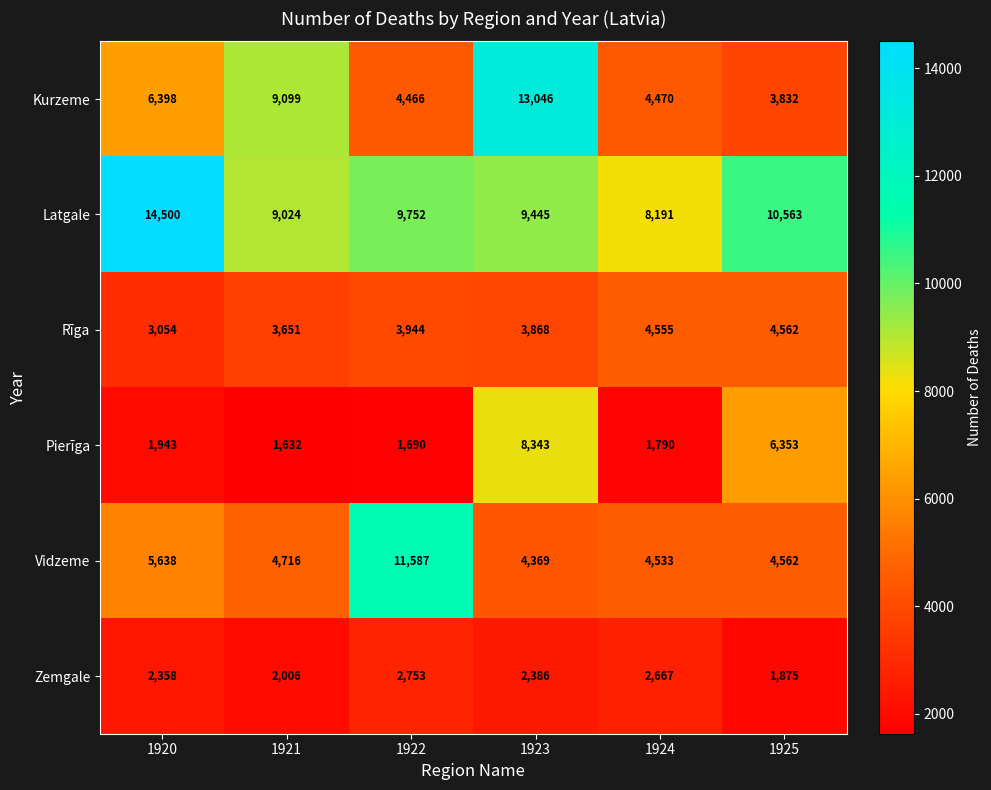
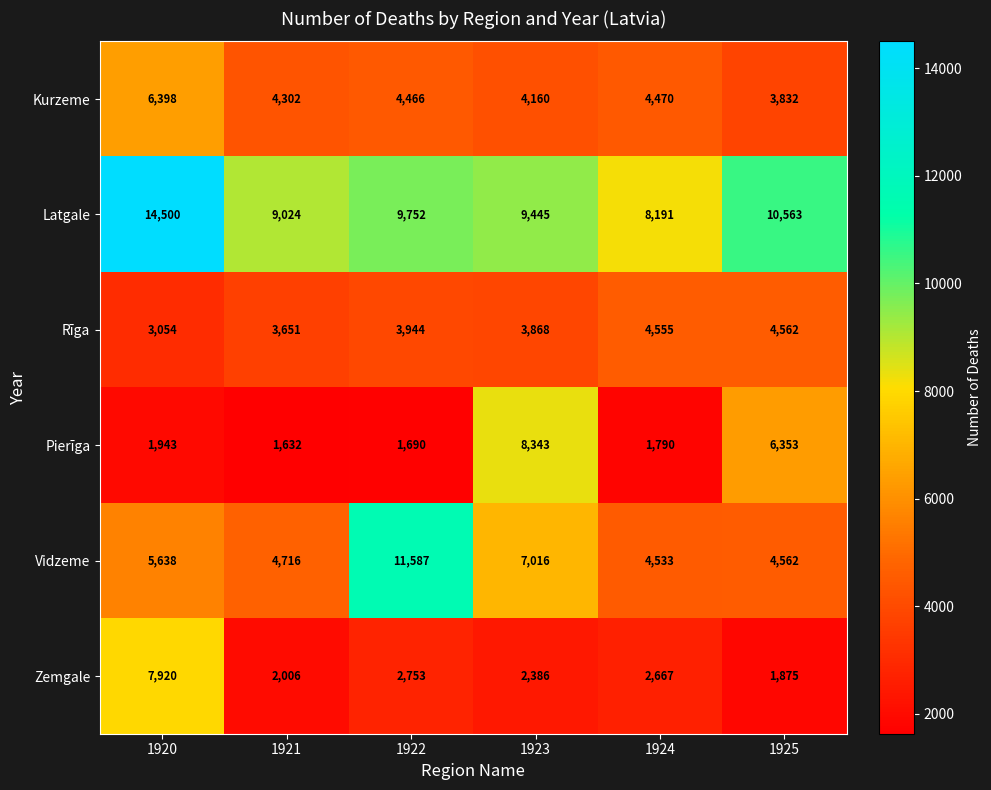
  {
    "Kurzeme": {
      "1920": "6,398",
-     "1921": "9,099",
+     "1921": "4,302",
      "1922": "4,466",
-     "1923": "13,046",
+     "1923": "4,160",
      "1924": "4,470",
      "1925": "3,832"
    },
    "Latgale": {
      "1920": "14,500",
      "1921": "9,024",
      "1922": "9,752",
      "1923": "9,445",
      "1924": "8,191",
      "1925": "10,563"
    },
    "Rīga": {
      "1920": "3,054",
      "1921": "3,651",
      "1922": "3,944",
      "1923": "3,868",
      "1924": "4,555",
      "1925": "4,562"
    },
    "Pierīga": {
      "1920": "1,943",
      "1921": "1,632",
      "1922": "1,690",
      "1923": "8,343",
      "1924": "1,790",
      "1925": "6,353"
    },
    "Vidzeme": {
      "1920": "5,638",
      "1921": "4,716",
      "1922": "11,587",
-     "1923": "4,369",
+     "1923": "7,016",
      "1924": "4,533",
      "1925": "4,562"
    },
    "Zemgale": {
-     "1920": "2,358",
+     "1920": "7,920",
      "1921": "2,006",
      "1922": "2,753",
      "1923": "2,386",
      "1924": "2,667",
      "1925": "1,875"
    }
  }
